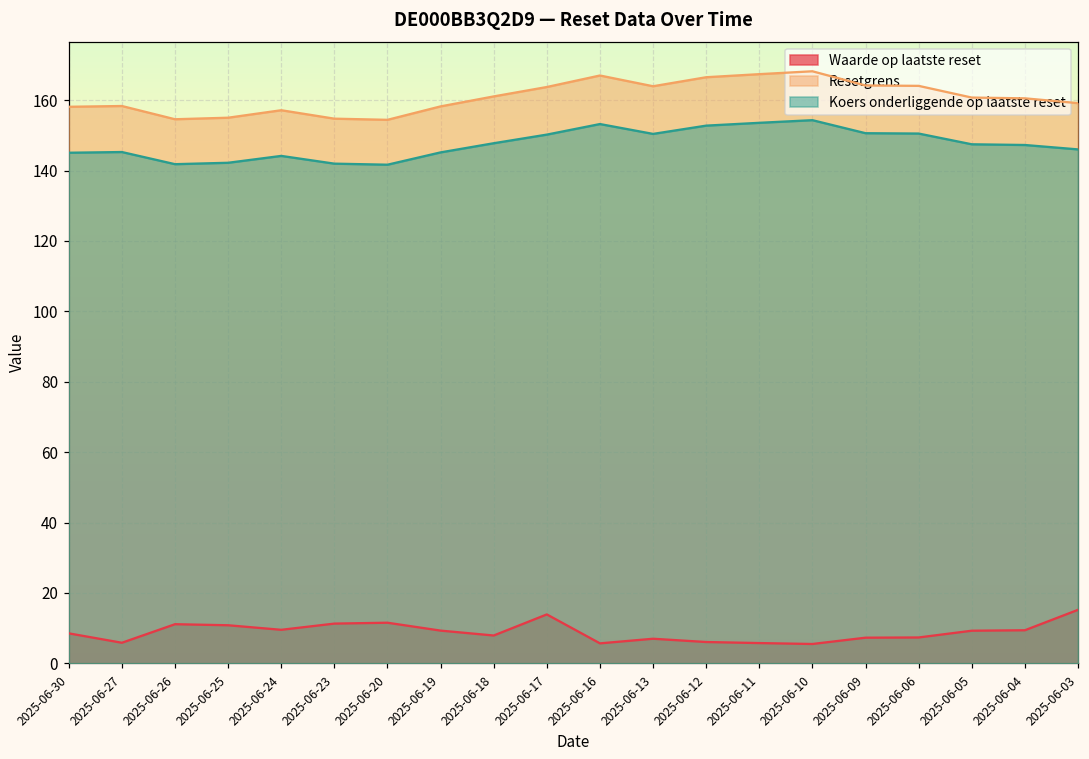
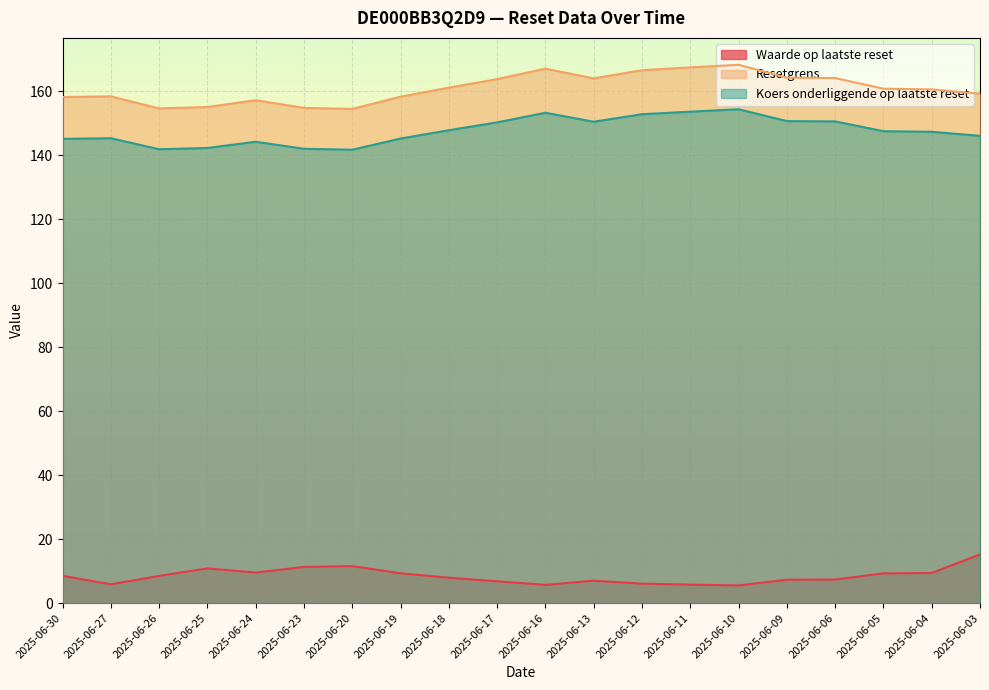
  {
    "Waarde op laatste reset": {
      "2025-06-30": 9,
      "2025-06-27": 6,
-     "2025-06-26": 11,
+     "2025-06-26": 8,
      "2025-06-25": 11,
      "2025-06-24": 10,
      "2025-06-23": 11,
      "2025-06-20": 12,
      "2025-06-19": 9,
      "2025-06-18": 8,
-     "2025-06-17": 14,
+     "2025-06-17": 7,
      "2025-06-16": 6,
      "2025-06-13": 7,
      "2025-06-12": 6,
      "2025-06-11": 6,
      "2025-06-10": 6,
      "2025-06-09": 7,
      "2025-06-06": 7,
      "2025-06-05": 9,
      "2025-06-04": 9,
      "2025-06-03": 15
    },
    "Resetgrens": {
      "2025-06-30": 158,
      "2025-06-27": 158,
      "2025-06-26": 155,
      "2025-06-25": 155,
      "2025-06-24": 157,
      "2025-06-23": 155,
      "2025-06-20": 154,
      "2025-06-19": 158,
      "2025-06-18": 161,
      "2025-06-17": 164,
      "2025-06-16": 167,
      "2025-06-13": 164,
      "2025-06-12": 166,
      "2025-06-11": 167,
      "2025-06-03": 159
    },
    "Koers onderliggende op laatste reset": {
      "2025-06-30": 145,
      "2025-06-27": 145,
      "2025-06-26": 142,
      "2025-06-25": 142,
      "2025-06-24": 144,
      "2025-06-23": 142,
      "2025-06-20": 142,
      "2025-06-19": 145,
      "2025-06-18": 148,
      "2025-06-17": 150,
      "2025-06-16": 153,
      "2025-06-13": 150,
      "2025-06-12": 153,
      "2025-06-11": 154,
      "2025-06-10": 154,
      "2025-06-09": 151,
      "2025-06-06": 151,
      "2025-06-05": 147,
      "2025-06-04": 147,
      "2025-06-03": 146
    }
  }
